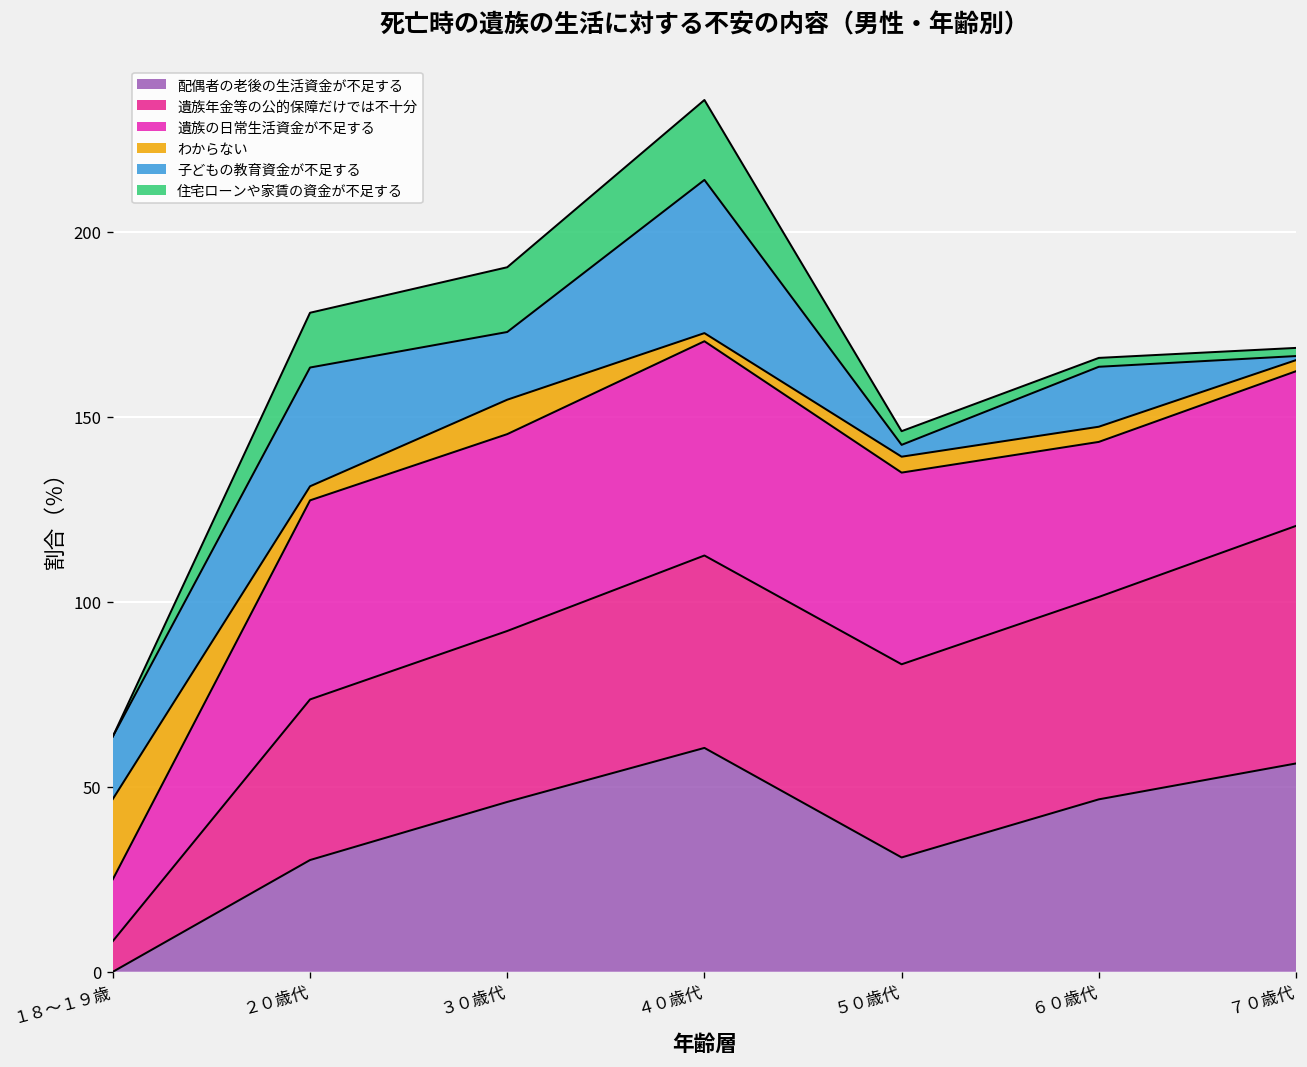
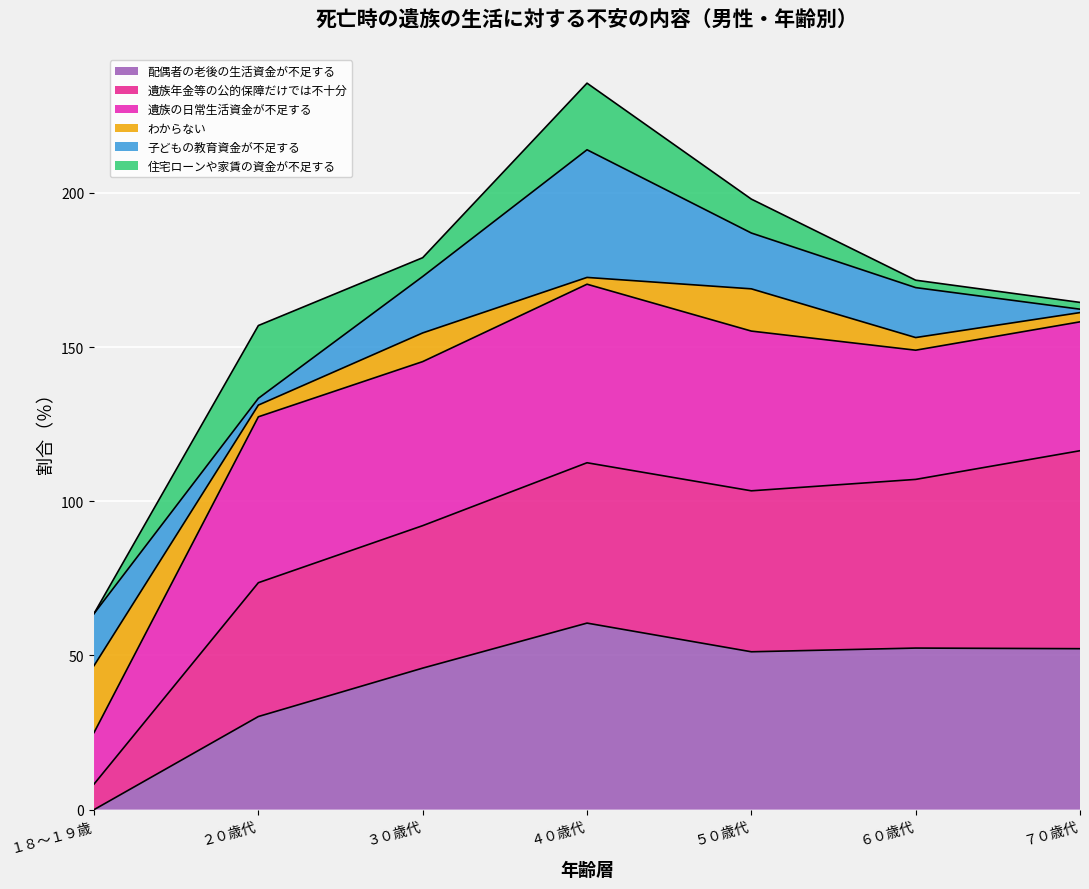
  {
    "配偶者の老後の生活資金が不足する": {
      "１８～１９歳": 0,
      "２０歳代": 30,
      "３０歳代": 46,
      "４０歳代": 61,
-     "５０歳代": 31,
-     "６０歳代": 47,
-     "７０歳代": 56
+     "５０歳代": 51,
+     "６０歳代": 52,
+     "７０歳代": 52
    },
    "わからない": {
      "１８～１９歳": 22,
      "２０歳代": 4,
      "３０歳代": 9,
      "４０歳代": 2,
-     "５０歳代": 4,
+     "５０歳代": 14,
      "６０歳代": 4,
      "７０歳代": 3
    },
    "子どもの教育資金が不足する": {
-     "２０歳代": 32,
+     "２０歳代": 2,
      "３０歳代": 18,
      "４０歳代": 41,
-     "５０歳代": 3,
+     "５０歳代": 18,
      "６０歳代": 16,
      "７０歳代": 1
    },
    "住宅ローンや家賃の資金が不足する": {
-     "２０歳代": 15,
-     "３０歳代": 18,
+     "２０歳代": 24,
+     "３０歳代": 6,
      "４０歳代": 22,
-     "５０歳代": 4,
+     "５０歳代": 11,
      "６０歳代": 2,
      "７０歳代": 2
    }
  }
